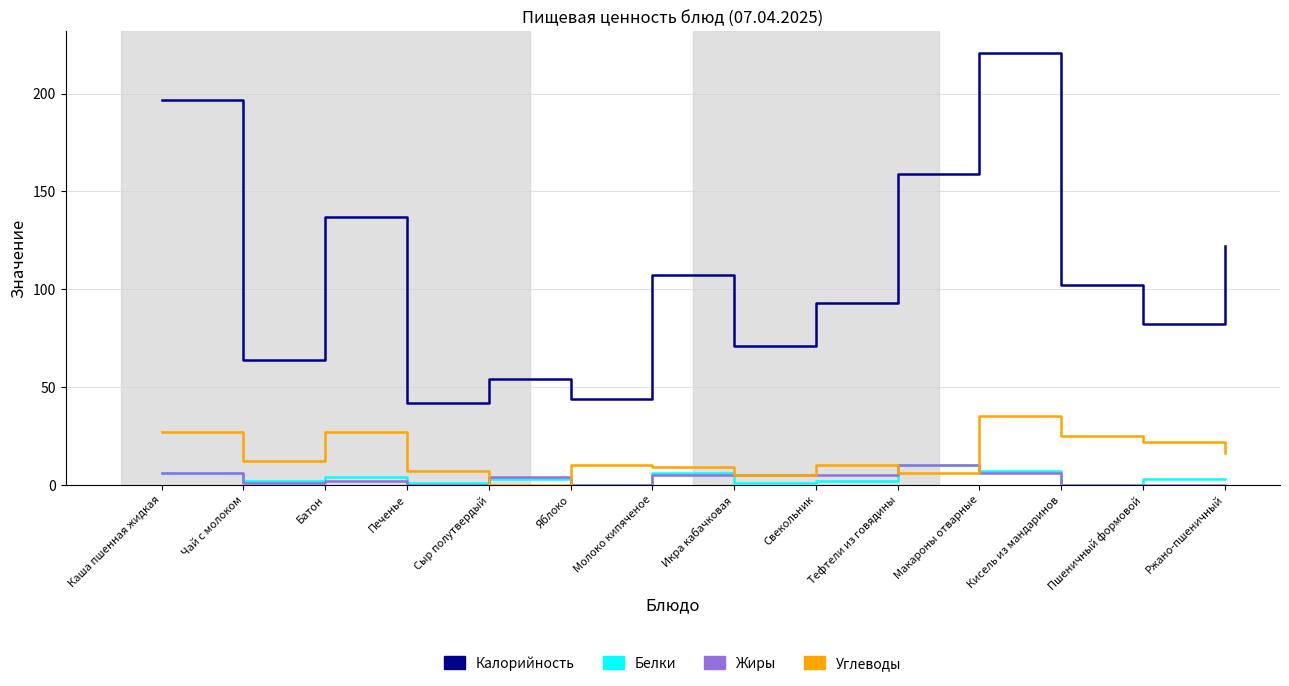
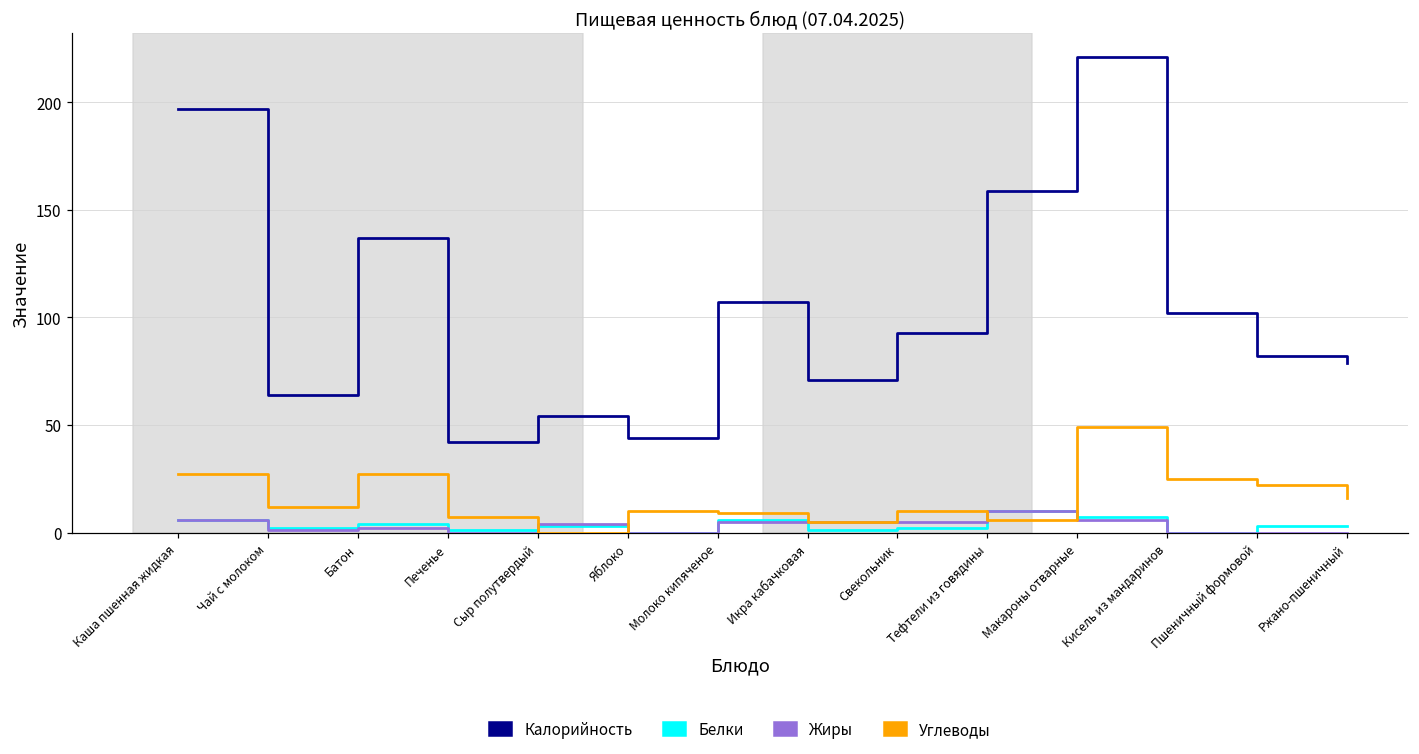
  {
    "Калорийность": {
      "Каша пшенная жидкая": 197,
      "Чай с молоком": 64,
      "Батон": 137,
      "Печенье": 42,
      "Сыр полутвердый": 54,
      "Яблоко": 44,
      "Молоко кипяченое": 107,
      "Икра кабачковая": 71,
      "Свекольник": 93,
      "Тефтели из говядины": 159,
      "Макароны отварные": 221,
      "Кисель из мандаринов": 102,
      "Пшеничный формовой": 82,
-     "Ржано-пшеничный": 122
+     "Ржано-пшеничный": 79
    },
    "Белки": {
      "Батон": 4,
      "Икра кабачковая": 1,
      "Свекольник": 2,
      "Пшеничный формовой": 3,
      "Ржано-пшеничный": 3
    },
    "Жиры": {
      "Батон": 2,
      "Свекольник": 5,
      "Пшеничный формовой": 0,
      "Ржано-пшеничный": 0
    },
    "Углеводы": {
      "Каша пшенная жидкая": 27,
      "Чай с молоком": 12,
      "Батон": 27,
      "Печенье": 7,
      "Сыр полутвердый": 0,
      "Яблоко": 10,
      "Молоко кипяченое": 9,
      "Свекольник": 10,
      "Тефтели из говядины": 6,
-     "Макароны отварные": 35,
+     "Макароны отварные": 49,
      "Кисель из мандаринов": 25,
      "Пшеничный формовой": 22,
      "Ржано-пшеничный": 16
    }
  }
